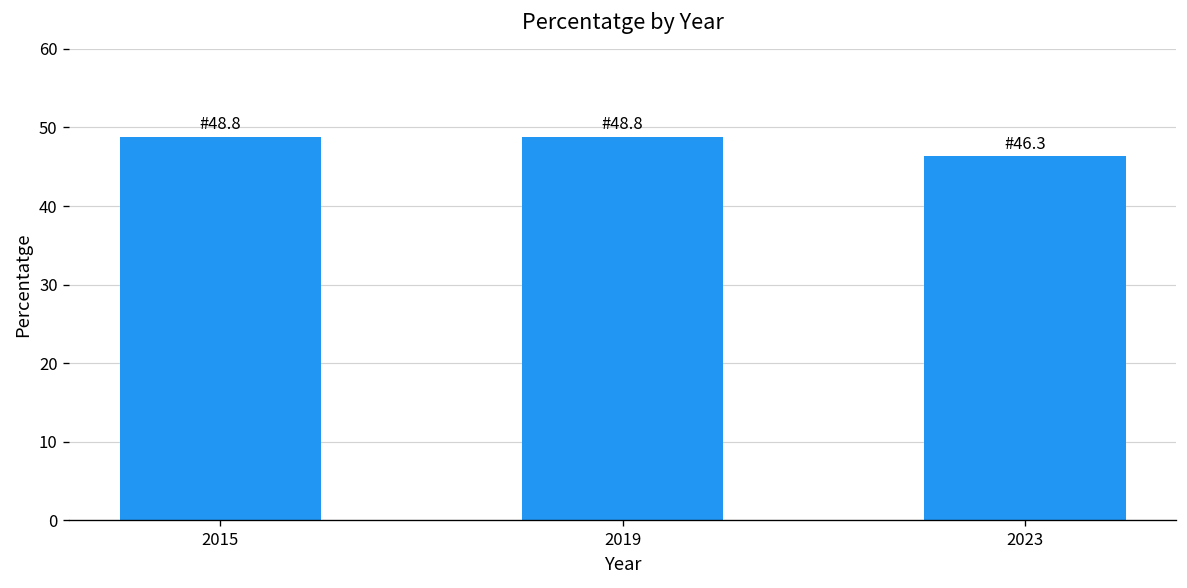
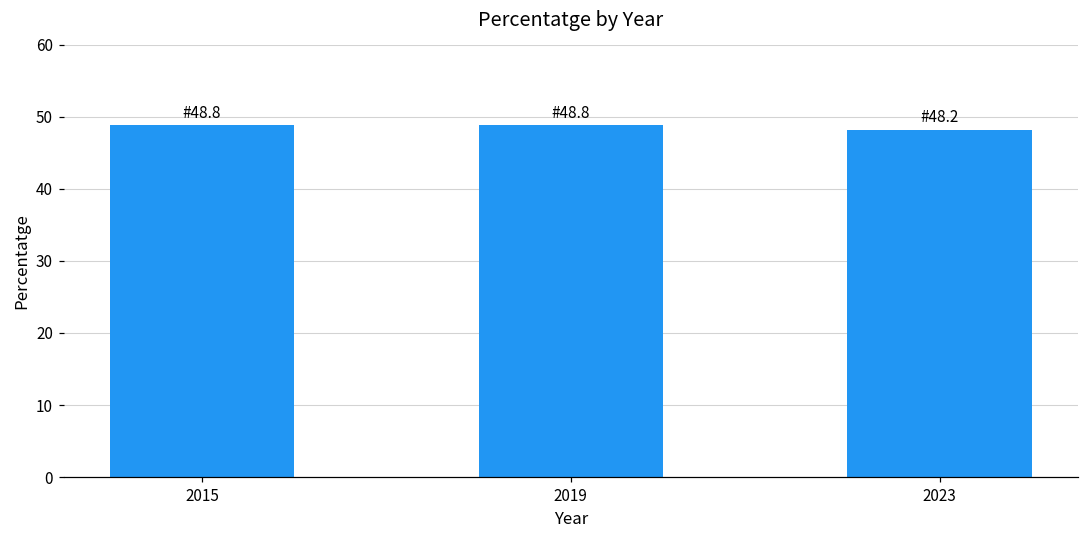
  {
    "2015": 48.8,
    "2019": 48.8,
-   "2023": 46.3
+   "2023": 48.2
  }
